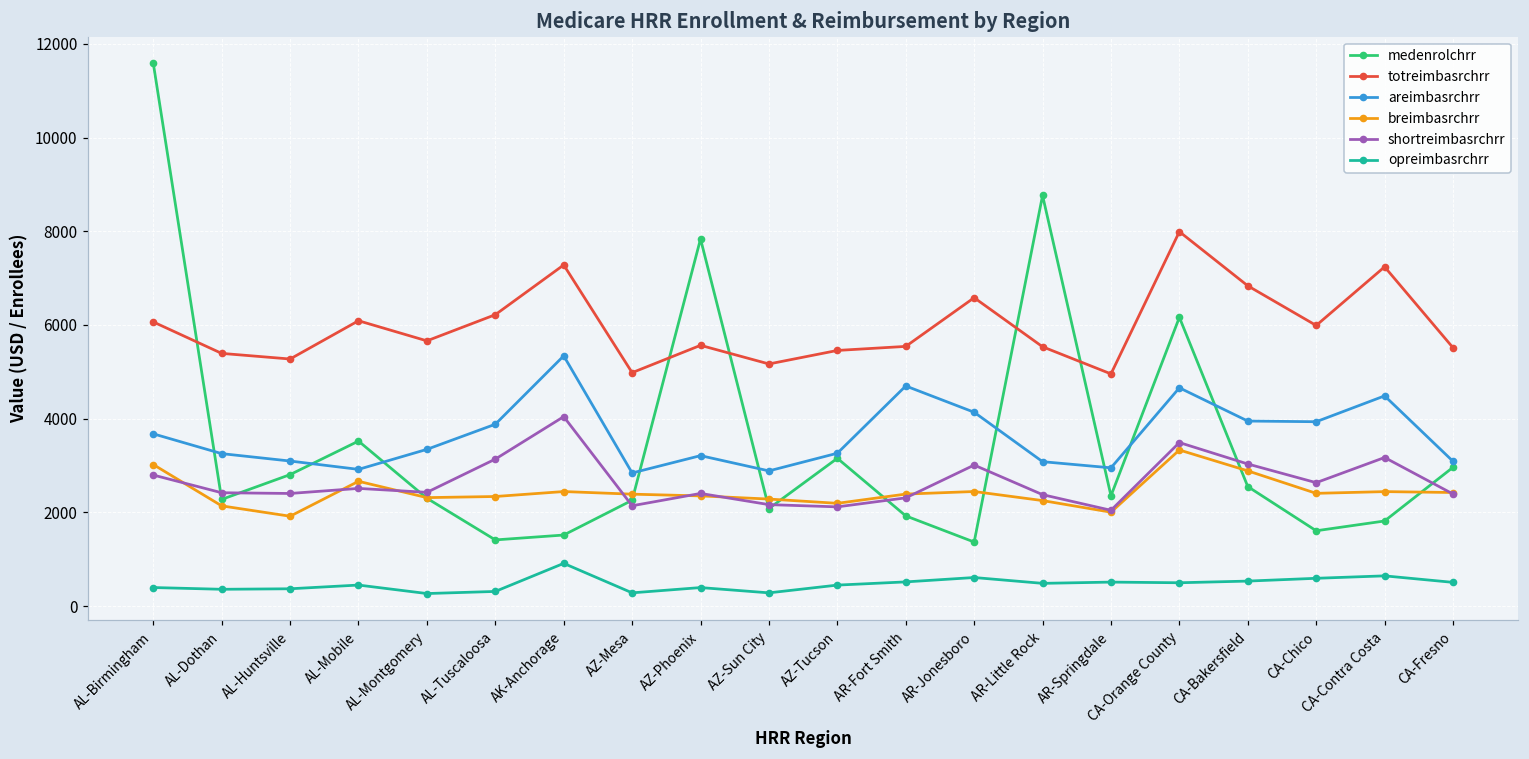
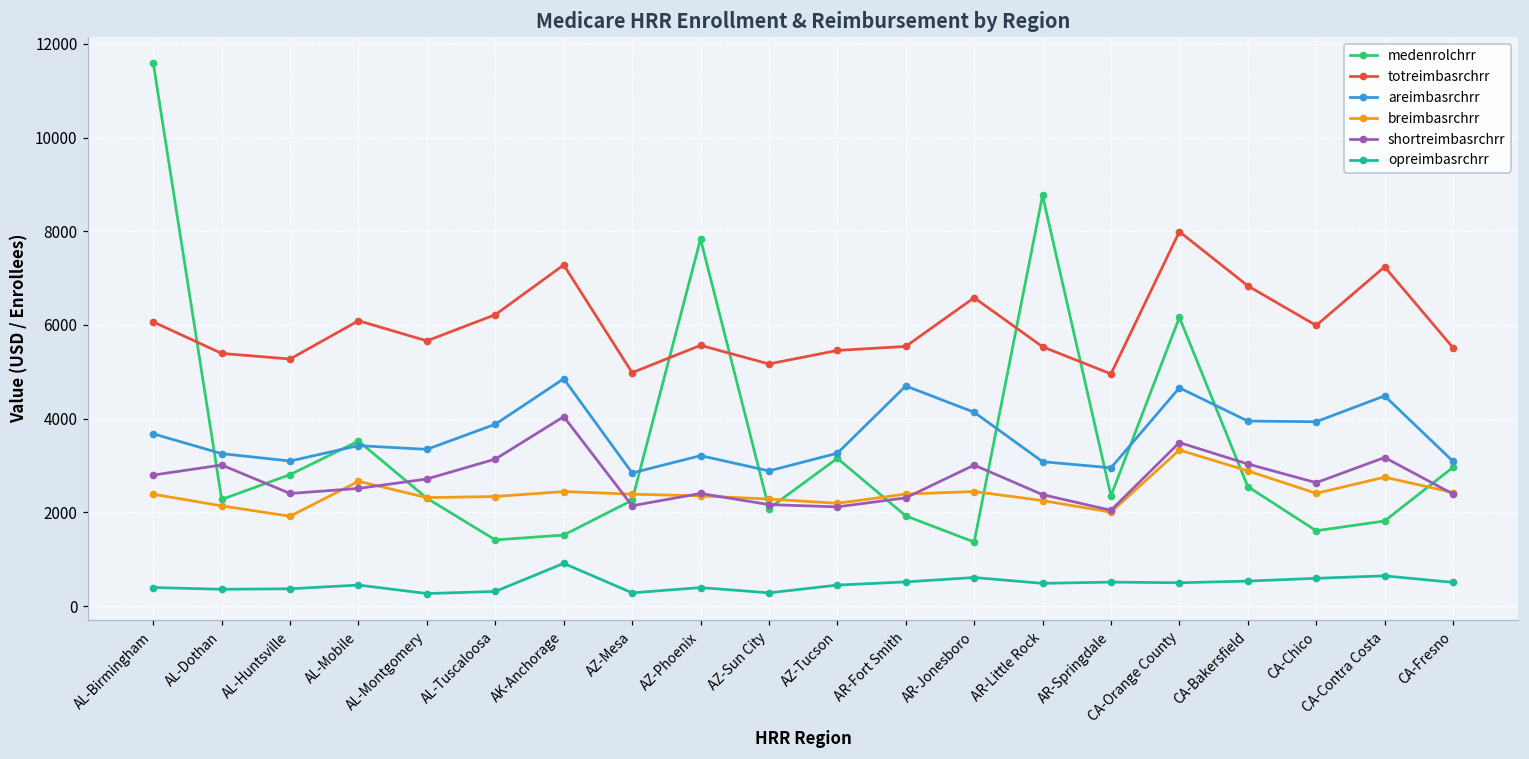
  {
    "totreimbasrchrr": {
      "AL-Birmingham": 6100,
      "AL-Dothan": 5400,
      "AL-Huntsville": 5300,
      "AL-Mobile": 6100,
      "AL-Montgomery": 5700,
      "AL-Tuscaloosa": 6200,
      "AK-Anchorage": 7300,
      "AZ-Mesa": 5000,
      "AZ-Phoenix": 5600,
      "AZ-Sun City": 5200,
      "AZ-Tucson": 5500,
      "AR-Fort Smith": 5500,
      "AR-Jonesboro": 6600,
      "AR-Little Rock": 5500,
      "AR-Springdale": 5000,
      "CA-Orange County": 8000,
      "CA-Bakersfield": 6800,
      "CA-Chico": 6000,
      "CA-Contra Costa": 7200,
      "CA-Fresno": 5500
    },
    "areimbasrchrr": {
      "AL-Birmingham": 3700,
      "AL-Dothan": 3300,
      "AL-Huntsville": 3100,
-     "AL-Mobile": 2900,
+     "AL-Mobile": 3400,
      "AL-Montgomery": 3300,
      "AL-Tuscaloosa": 3900,
-     "AK-Anchorage": 5300,
+     "AK-Anchorage": 4900,
      "AZ-Mesa": 2800,
      "AZ-Phoenix": 3200,
      "AZ-Sun City": 2900,
      "AZ-Tucson": 3300,
      "AR-Fort Smith": 4700,
      "AR-Jonesboro": 4100,
      "AR-Little Rock": 3100,
      "AR-Springdale": 3000,
      "CA-Orange County": 4700,
      "CA-Bakersfield": 3900,
      "CA-Chico": 3900,
      "CA-Contra Costa": 4500,
      "CA-Fresno": 3100
    },
    "breimbasrchrr": {
-     "AL-Birmingham": 3000,
+     "AL-Birmingham": 2400,
      "AL-Dothan": 2100,
      "AL-Huntsville": 1900,
      "AL-Mobile": 2700,
      "AL-Tuscaloosa": 2300,
      "AK-Anchorage": 2400,
      "AZ-Mesa": 2400,
      "AZ-Sun City": 2300,
      "AZ-Tucson": 2200,
      "AR-Fort Smith": 2400,
      "AR-Jonesboro": 2400,
      "AR-Little Rock": 2300,
      "CA-Orange County": 3300,
      "CA-Bakersfield": 2900,
      "CA-Chico": 2400,
-     "CA-Contra Costa": 2400
+     "CA-Contra Costa": 2800
    },
    "shortreimbasrchrr": {
      "AL-Birmingham": 2800,
-     "AL-Dothan": 2400,
+     "AL-Dothan": 3000,
      "AL-Huntsville": 2400,
      "AL-Mobile": 2500,
-     "AL-Montgomery": 2400,
+     "AL-Montgomery": 2700,
      "AL-Tuscaloosa": 3100,
      "AK-Anchorage": 4000,
      "AZ-Mesa": 2100,
      "AZ-Sun City": 2200,
      "AZ-Tucson": 2100,
      "AR-Fort Smith": 2300,
      "AR-Jonesboro": 3000,
      "AR-Little Rock": 2400,
      "CA-Orange County": 3500,
      "CA-Bakersfield": 3000,
      "CA-Chico": 2600,
      "CA-Contra Costa": 3200
    }
  }
